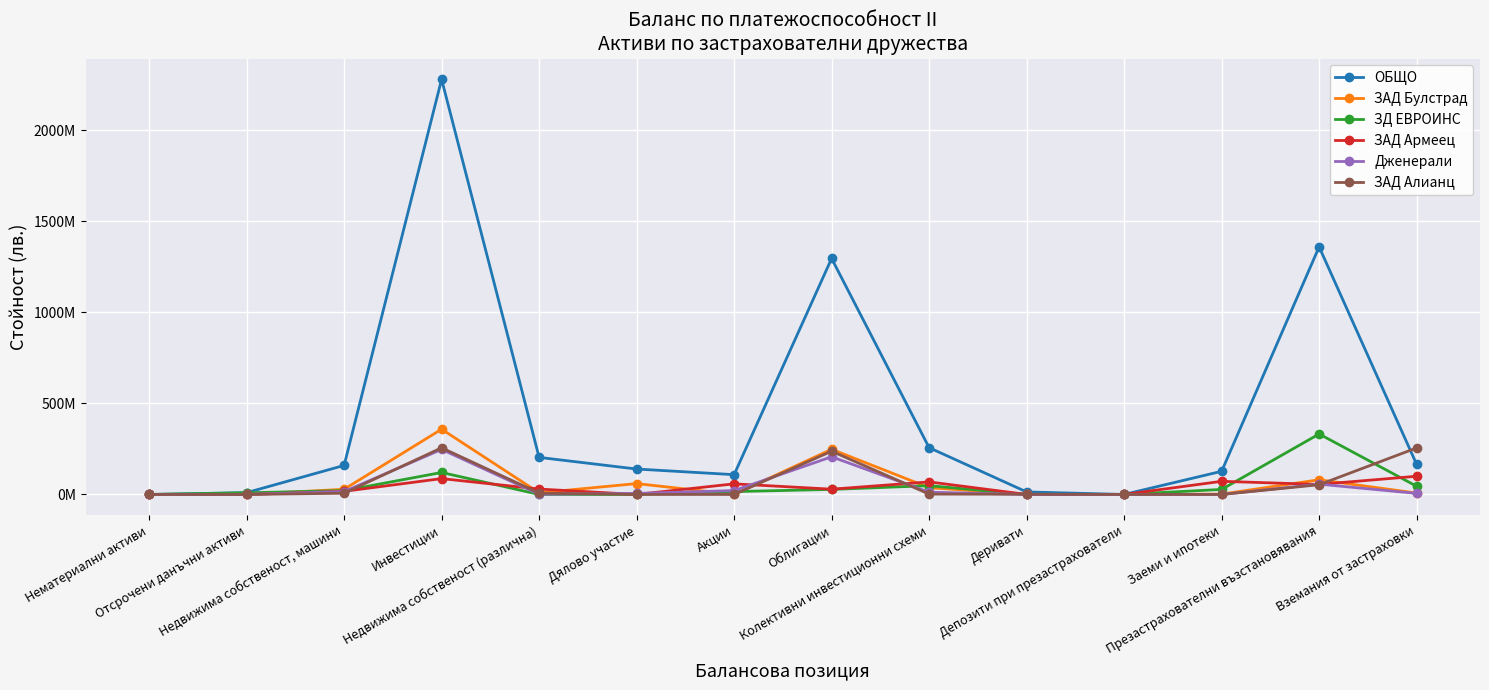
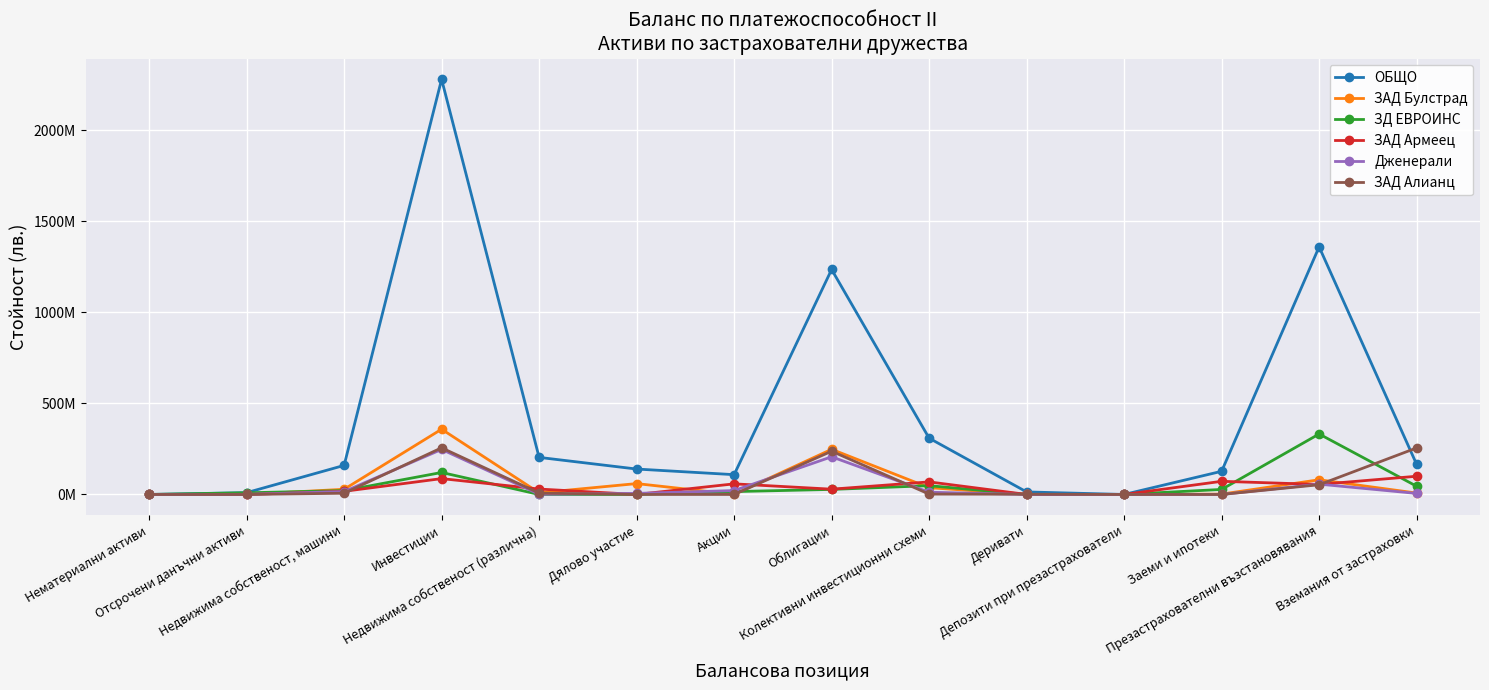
  {
    "ОБЩО": {
      "Недвижима собственост, машини": 160000000,
      "Инвестиции": 2280000000,
      "Недвижима собственост (различна)": 200000000,
      "Дялово участие": 140000000,
      "Акции": 110000000,
-     "Облигации": 1300000000,
-     "Колективни инвестиционни схеми": 260000000,
+     "Облигации": 1240000000,
+     "Колективни инвестиционни схеми": 310000000,
      "Заеми и ипотеки": 130000000,
      "Презастрахователни възстановявания": 1360000000,
      "Вземания от застраховки": 170000000
    },
    "ЗАД Булстрад": {
      "Инвестиции": 360000000,
      "Дялово участие": 60000000,
      "Презастрахователни възстановявания": 80000000
    },
    "ЗД ЕВРОИНС": {
      "Инвестиции": 120000000,
      "Заеми и ипотеки": 30000000,
      "Презастрахователни възстановявания": 330000000,
      "Вземания от застраховки": 50000000
    },
    "ЗАД Армеец": {
      "Инвестиции": 90000000,
      "Недвижима собственост (различна)": 30000000,
      "Акции": 60000000,
      "Колективни инвестиционни схеми": 70000000,
      "Заеми и ипотеки": 70000000,
      "Вземания от застраховки": 100000000
    },
    "Дженерали": {
      "Облигации": 210000000
    },
    "ЗАД Алианц": {
      "Вземания от застраховки": 260000000
    }
  }
